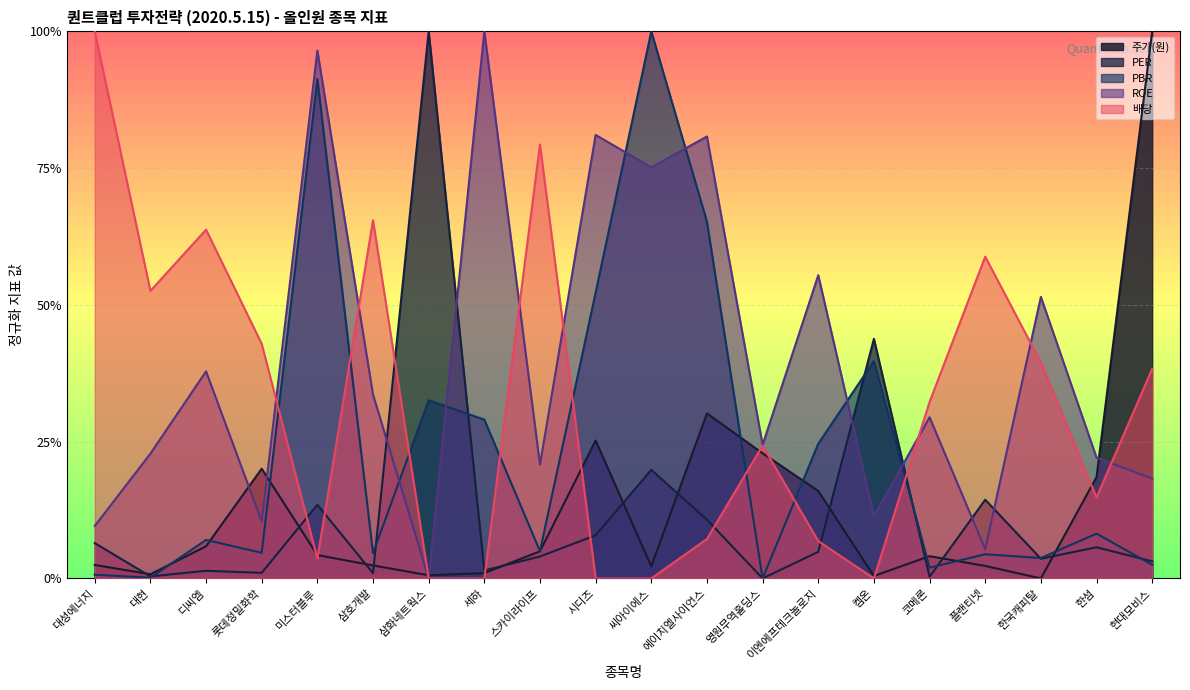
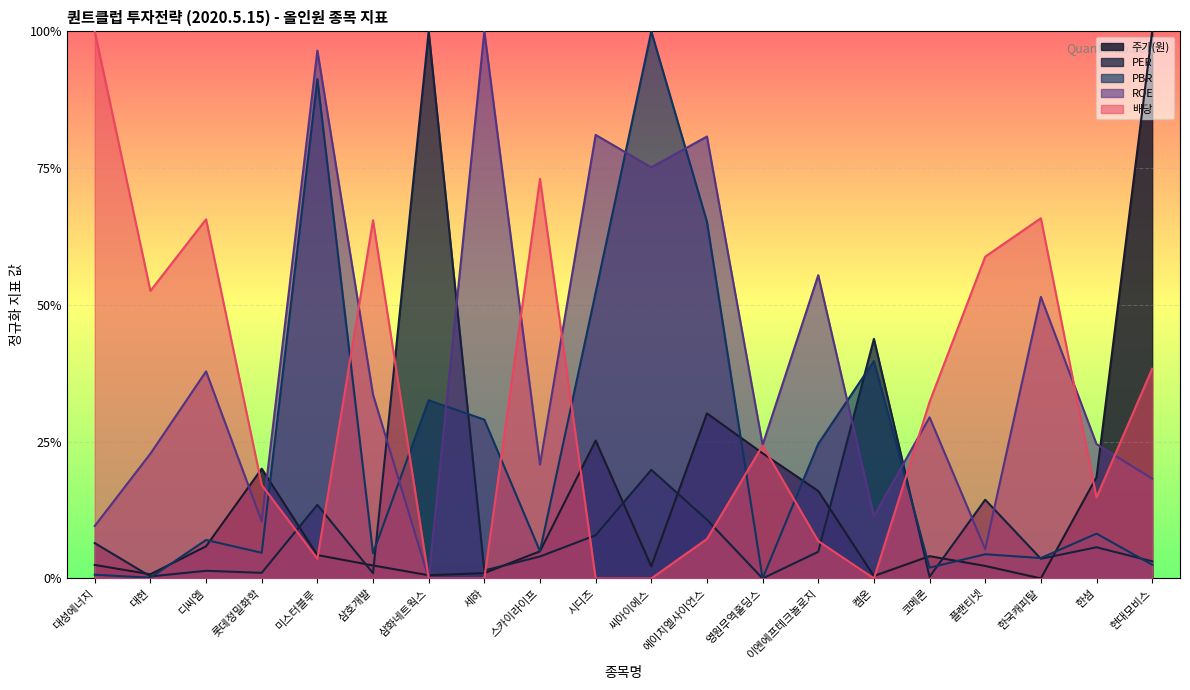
  {
    "ROE": {
      "대성에너지": "10%",
      "대현": "23%",
      "디씨엠": "38%",
      "롯데정밀화학": "10%",
      "미스터블루": "96%",
      "삼호개발": "34%",
      "세하": "100%",
      "스카이라이프": "21%",
      "시디즈": "81%",
      "씨아이에스": "75%",
      "에이치엘사이언스": "81%",
      "이엔에프테크놀로지": "55%",
      "켐온": "11%",
      "코메론": "29%",
      "플랜티넷": "5%",
      "한국캐피탈": "51%",
-     "한섬": "22%",
+     "한섬": "25%",
      "현대모비스": "18%"
    },
    "배당": {
      "대성에너지": "100%",
      "대현": "53%",
-     "디씨엠": "64%",
-     "롯데정밀화학": "43%",
+     "디씨엠": "66%",
+     "롯데정밀화학": "17%",
      "미스터블루": "4%",
      "삼호개발": "65%",
      "세하": "0%",
-     "스카이라이프": "79%",
+     "스카이라이프": "73%",
      "시디즈": "0%",
      "씨아이에스": "0%",
      "에이치엘사이언스": "7%",
      "이엔에프테크놀로지": "7%",
      "코메론": "32%",
      "플랜티넷": "59%",
-     "한국캐피탈": "39%",
+     "한국캐피탈": "66%",
      "한섬": "15%",
      "현대모비스": "38%"
    }
  }
